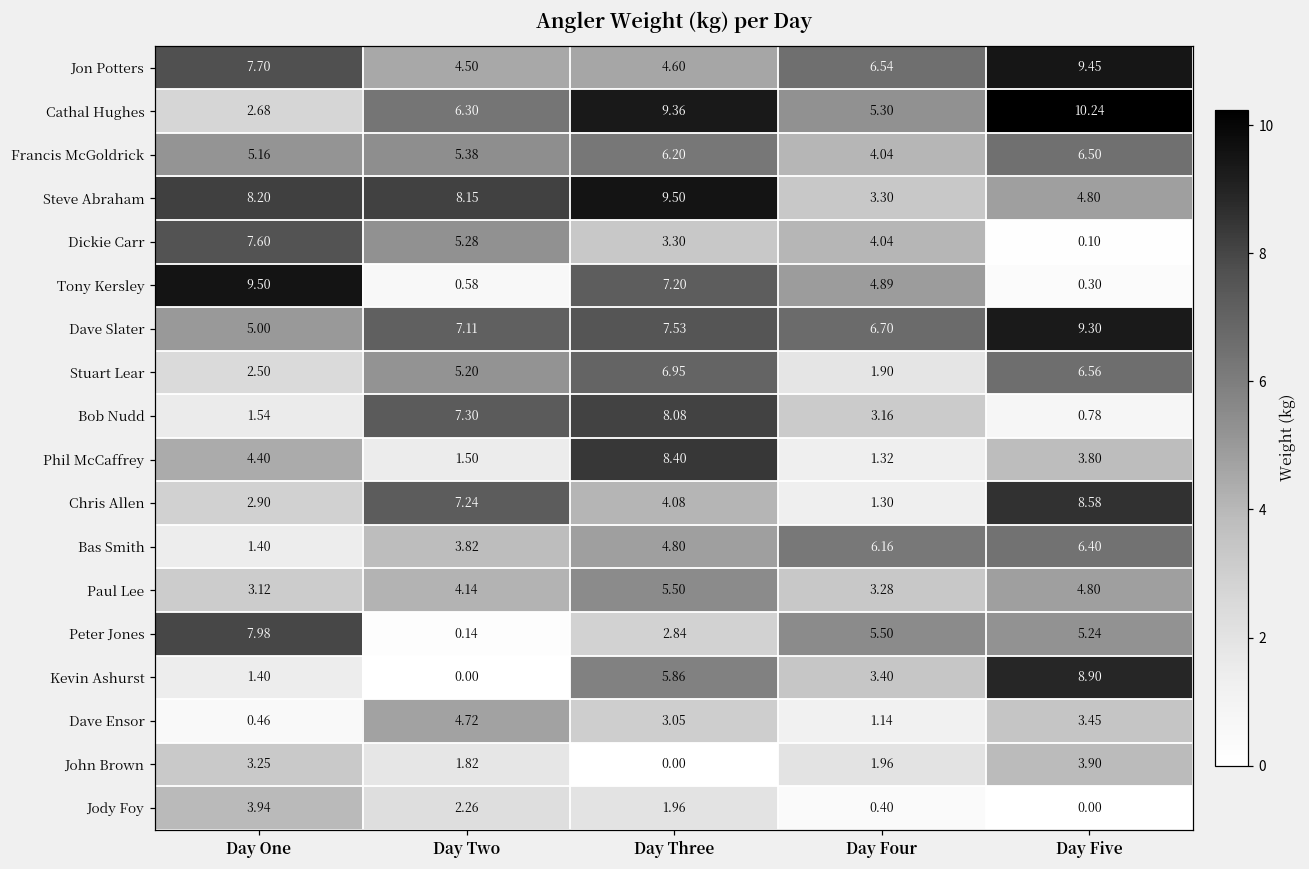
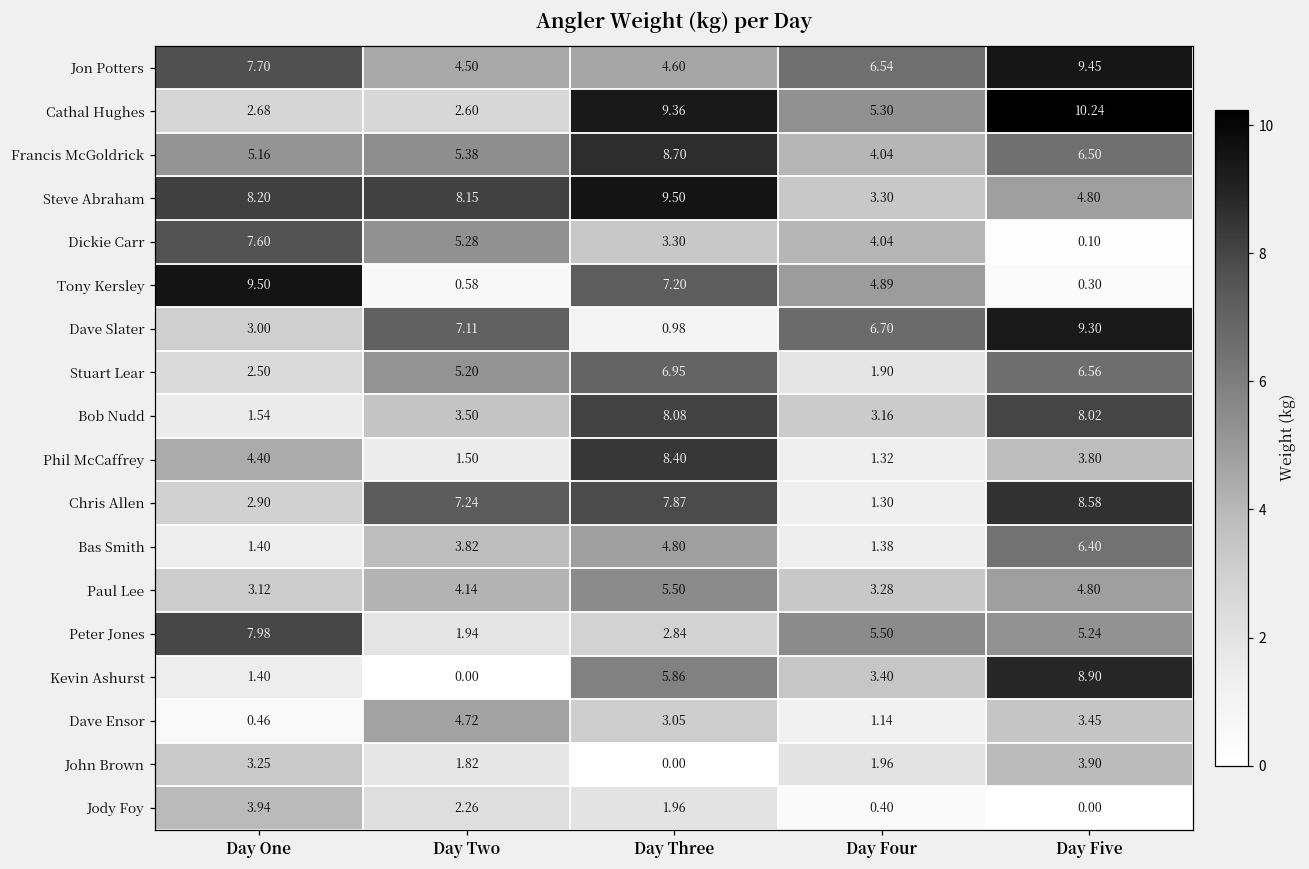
  {
    "Jon Potters": {
      "Day One": 7.70,
      "Day Two": 4.50,
      "Day Three": 4.60,
      "Day Four": 6.54,
      "Day Five": 9.45
    },
    "Cathal Hughes": {
      "Day One": 2.68,
-     "Day Two": 6.30,
+     "Day Two": 2.60,
      "Day Three": 9.36,
      "Day Four": 5.30,
      "Day Five": 10.24
    },
    "Francis McGoldrick": {
      "Day One": 5.16,
      "Day Two": 5.38,
-     "Day Three": 6.20,
+     "Day Three": 8.70,
      "Day Four": 4.04,
      "Day Five": 6.50
    },
    "Steve Abraham": {
      "Day One": 8.20,
      "Day Two": 8.15,
      "Day Three": 9.50,
      "Day Four": 3.30,
      "Day Five": 4.80
    },
    "Dickie Carr": {
      "Day One": 7.60,
      "Day Two": 5.28,
      "Day Three": 3.30,
      "Day Four": 4.04,
      "Day Five": 0.10
    },
    "Tony Kersley": {
      "Day One": 9.50,
      "Day Two": 0.58,
      "Day Three": 7.20,
      "Day Four": 4.89,
      "Day Five": 0.30
    },
    "Dave Slater": {
-     "Day One": 5.00,
+     "Day One": 3.00,
      "Day Two": 7.11,
-     "Day Three": 7.53,
+     "Day Three": 0.98,
      "Day Four": 6.70,
      "Day Five": 9.30
    },
    "Stuart Lear": {
      "Day One": 2.50,
      "Day Two": 5.20,
      "Day Three": 6.95,
      "Day Four": 1.90,
      "Day Five": 6.56
    },
    "Bob Nudd": {
      "Day One": 1.54,
-     "Day Two": 7.30,
+     "Day Two": 3.50,
      "Day Three": 8.08,
      "Day Four": 3.16,
-     "Day Five": 0.78
+     "Day Five": 8.02
    },
    "Phil McCaffrey": {
      "Day One": 4.40,
      "Day Two": 1.50,
      "Day Three": 8.40,
      "Day Four": 1.32,
      "Day Five": 3.80
    },
    "Chris Allen": {
      "Day One": 2.90,
      "Day Two": 7.24,
-     "Day Three": 4.08,
+     "Day Three": 7.87,
      "Day Four": 1.30,
      "Day Five": 8.58
    },
    "Bas Smith": {
      "Day One": 1.40,
      "Day Two": 3.82,
      "Day Three": 4.80,
-     "Day Four": 6.16,
+     "Day Four": 1.38,
      "Day Five": 6.40
    },
    "Paul Lee": {
      "Day One": 3.12,
      "Day Two": 4.14,
      "Day Three": 5.50,
      "Day Four": 3.28,
      "Day Five": 4.80
    },
    "Peter Jones": {
      "Day One": 7.98,
-     "Day Two": 0.14,
+     "Day Two": 1.94,
      "Day Three": 2.84,
      "Day Four": 5.50,
      "Day Five": 5.24
    },
    "Kevin Ashurst": {
      "Day One": 1.40,
      "Day Two": 0.00,
      "Day Three": 5.86,
      "Day Four": 3.40,
      "Day Five": 8.90
    },
    "Dave Ensor": {
      "Day One": 0.46,
      "Day Two": 4.72,
      "Day Three": 3.05,
      "Day Four": 1.14,
      "Day Five": 3.45
    },
    "John Brown": {
      "Day One": 3.25,
      "Day Two": 1.82,
      "Day Three": 0.00,
      "Day Four": 1.96,
      "Day Five": 3.90
    },
    "Jody Foy": {
      "Day One": 3.94,
      "Day Two": 2.26,
      "Day Three": 1.96,
      "Day Four": 0.40,
      "Day Five": 0.00
    }
  }
